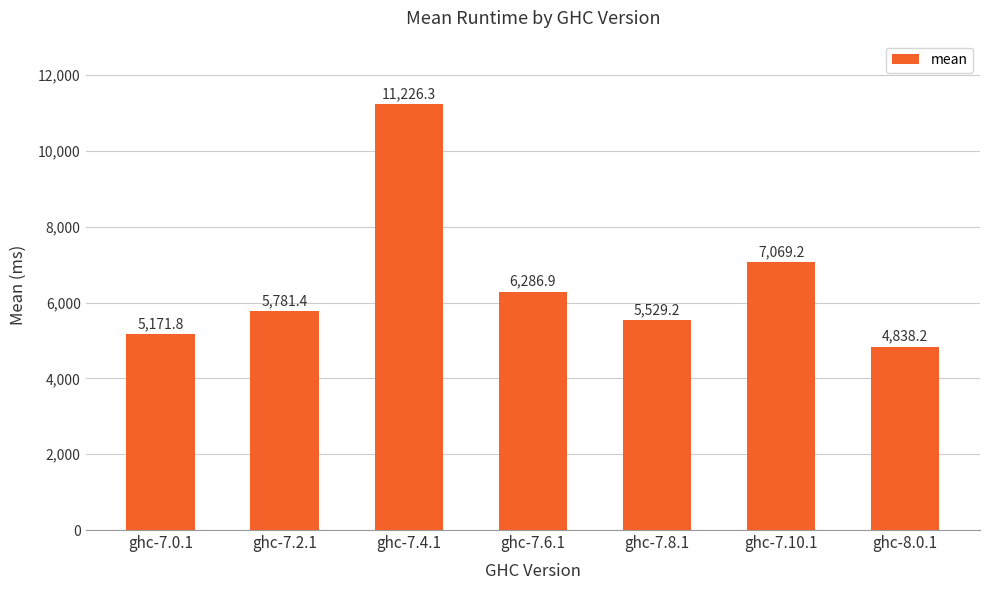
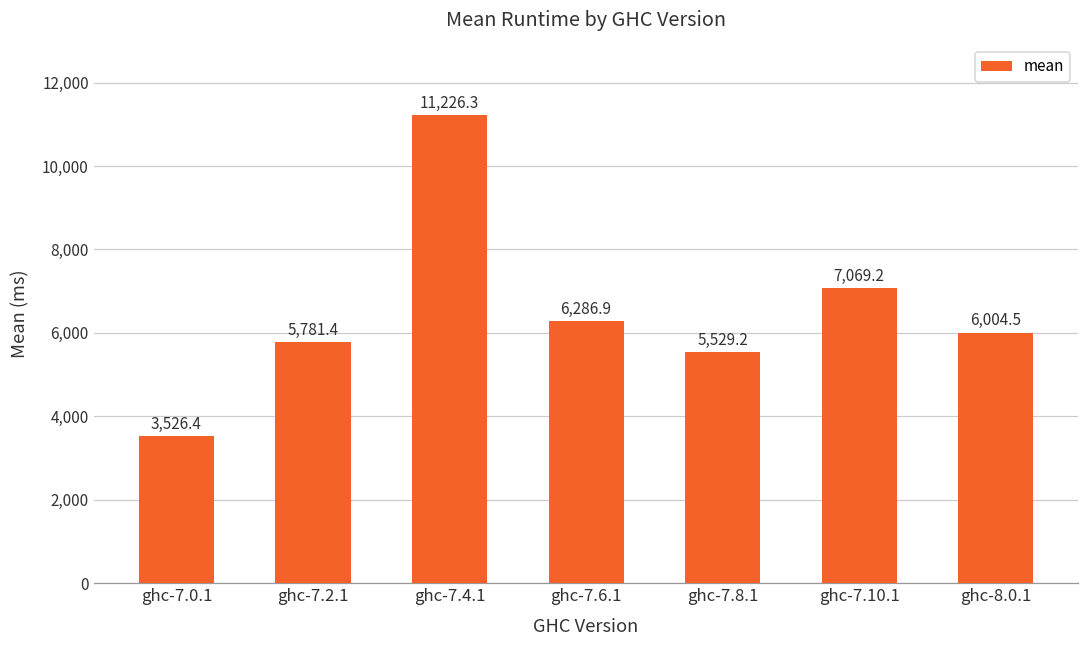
  {
-   "ghc-7.0.1": "5,171.8",
+   "ghc-7.0.1": "3,526.4",
    "ghc-7.2.1": "5,781.4",
    "ghc-7.4.1": "11,226.3",
    "ghc-7.6.1": "6,286.9",
    "ghc-7.8.1": "5,529.2",
    "ghc-7.10.1": "7,069.2",
-   "ghc-8.0.1": "4,838.2"
+   "ghc-8.0.1": "6,004.5"
  }
